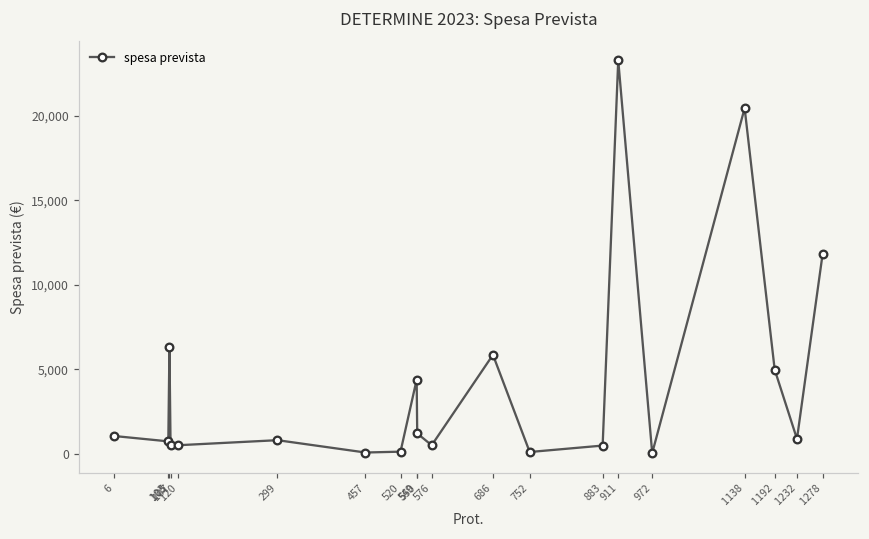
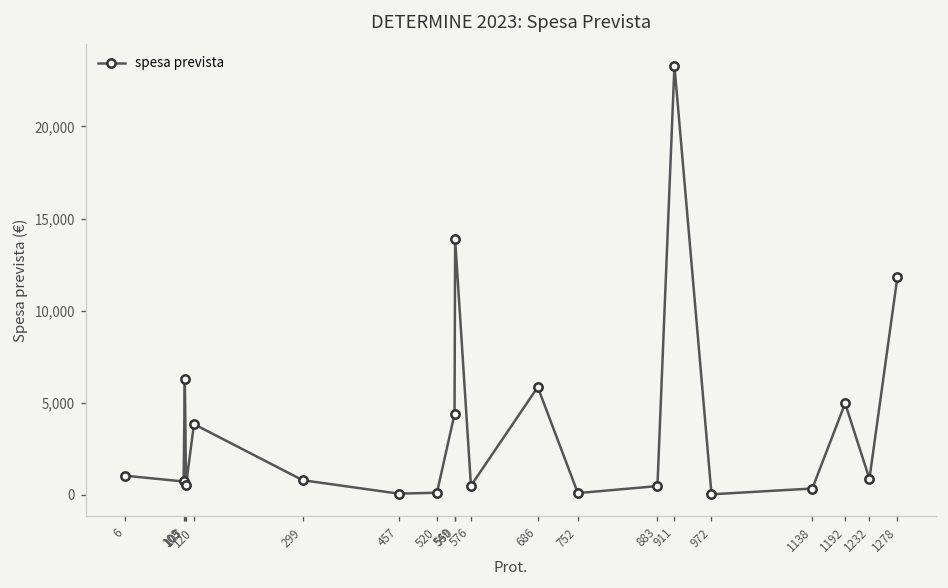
  {
    "6": "1,000",
    "103": "700",
    "105": "6,300",
    "107": "500",
-   "120": "500",
+   "120": "3,800",
    "299": "800",
    "457": "100",
    "520": "100",
    "549": "4,400",
-   "550": "1,200",
+   "550": "13,900",
    "576": "500",
    "686": "5,900",
    "752": "100",
    "883": "500",
    "911": "23,300",
    "972": "0",
-   "1138": "20,500",
+   "1138": "300",
    "1192": "5,000",
    "1232": "900",
    "1278": "11,800"
  }
